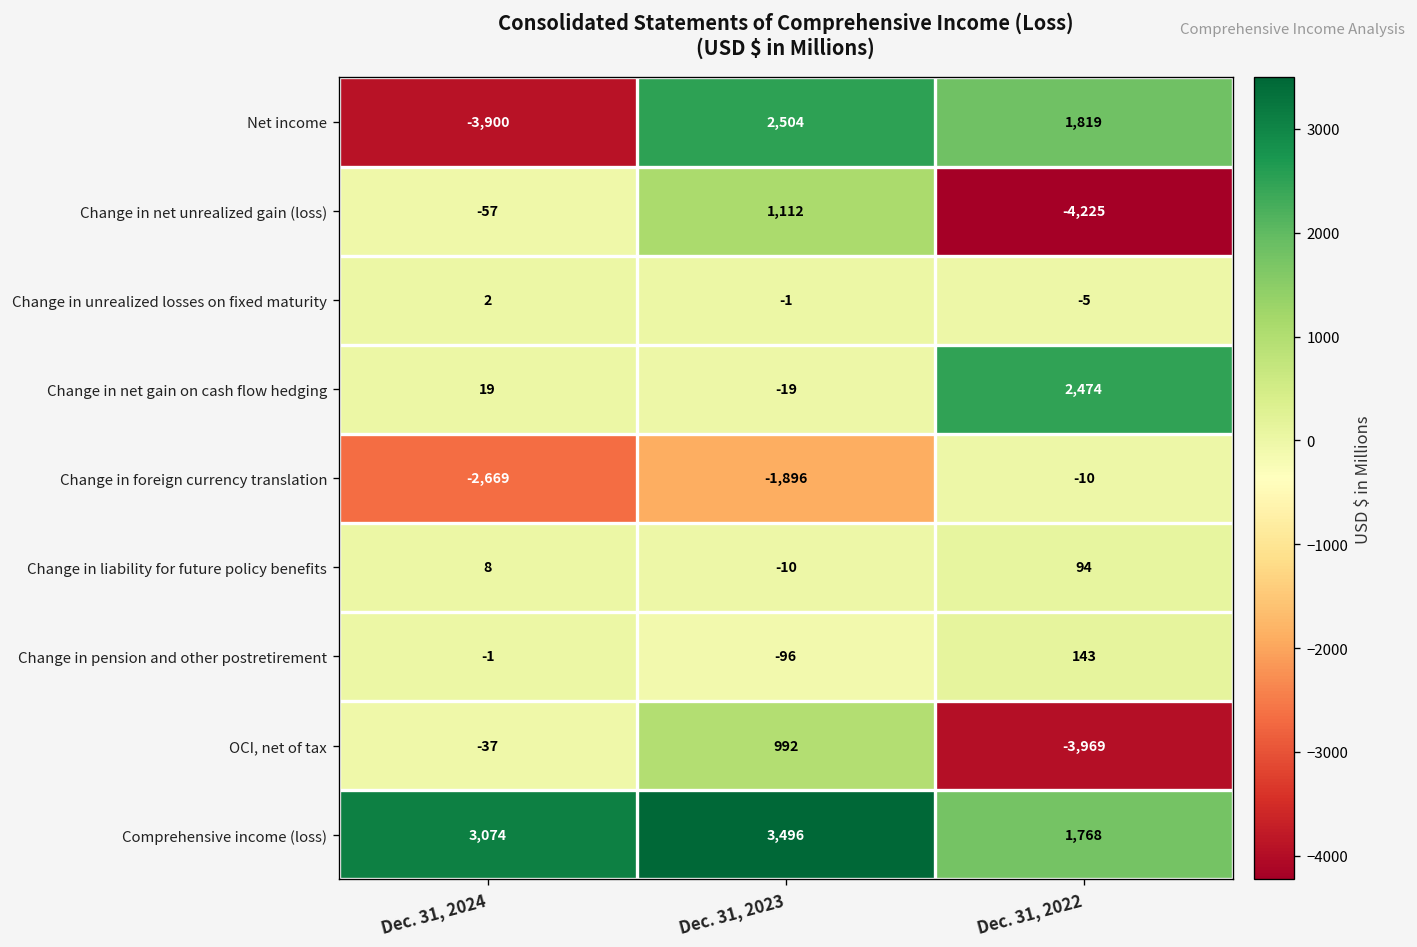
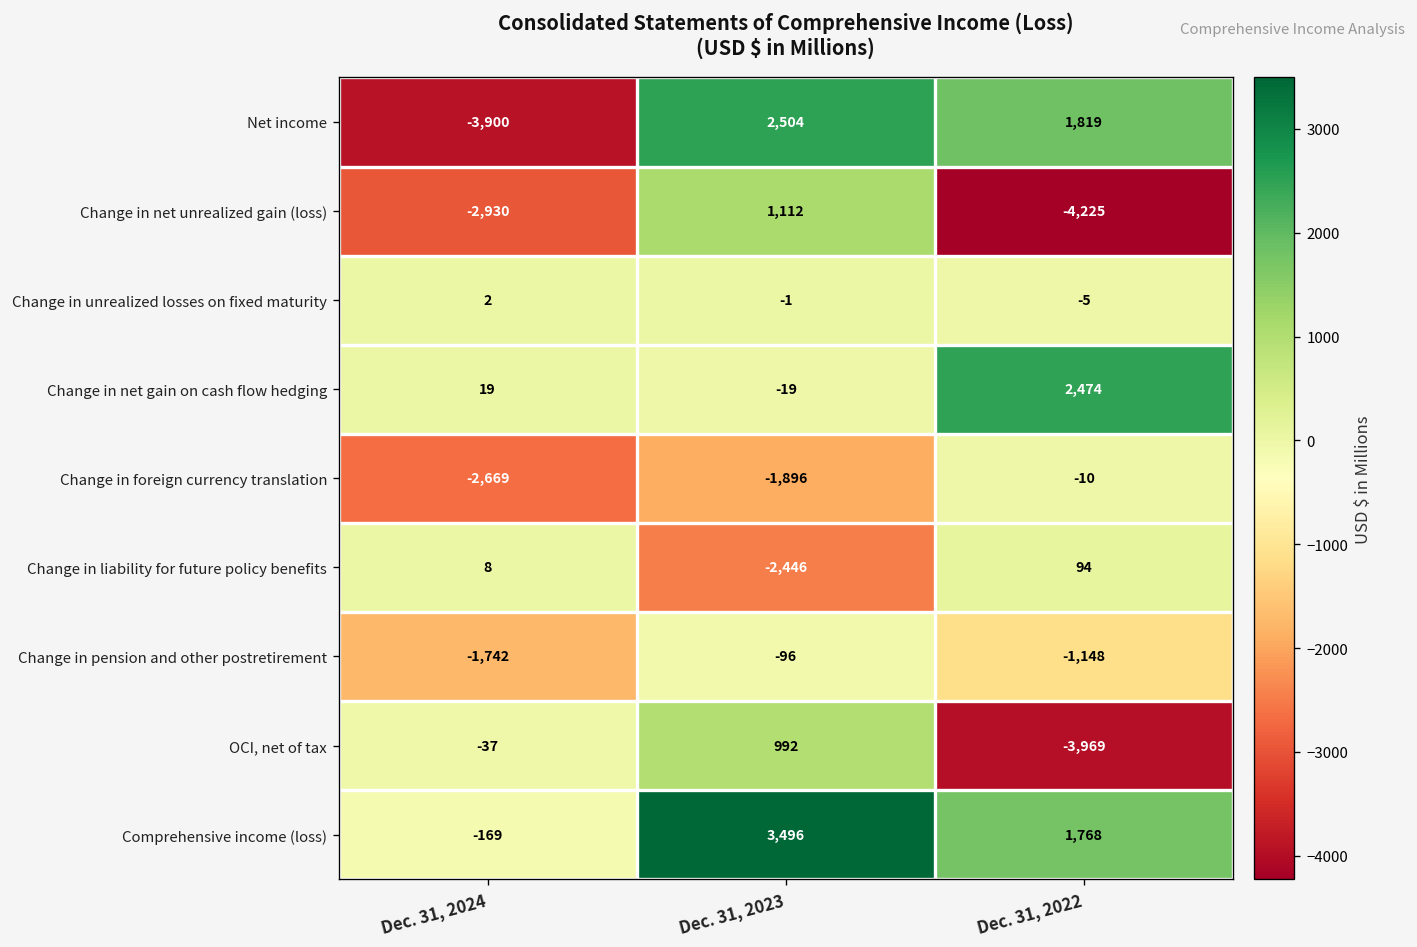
  {
    "Net income": {
      "Dec. 31, 2024": "-3,900",
      "Dec. 31, 2023": "2,504",
      "Dec. 31, 2022": "1,819"
    },
    "Change in net unrealized gain (loss)": {
-     "Dec. 31, 2024": "-57",
+     "Dec. 31, 2024": "-2,930",
      "Dec. 31, 2023": "1,112",
      "Dec. 31, 2022": "-4,225"
    },
    "Change in unrealized losses on fixed maturity": {
      "Dec. 31, 2024": "2",
      "Dec. 31, 2023": "-1",
      "Dec. 31, 2022": "-5"
    },
    "Change in net gain on cash flow hedging": {
      "Dec. 31, 2024": "19",
      "Dec. 31, 2023": "-19",
      "Dec. 31, 2022": "2,474"
    },
    "Change in foreign currency translation": {
      "Dec. 31, 2024": "-2,669",
      "Dec. 31, 2023": "-1,896",
      "Dec. 31, 2022": "-10"
    },
    "Change in liability for future policy benefits": {
      "Dec. 31, 2024": "8",
-     "Dec. 31, 2023": "-10",
+     "Dec. 31, 2023": "-2,446",
      "Dec. 31, 2022": "94"
    },
    "Change in pension and other postretirement": {
-     "Dec. 31, 2024": "-1",
+     "Dec. 31, 2024": "-1,742",
      "Dec. 31, 2023": "-96",
-     "Dec. 31, 2022": "143"
+     "Dec. 31, 2022": "-1,148"
    },
    "OCI, net of tax": {
      "Dec. 31, 2024": "-37",
      "Dec. 31, 2023": "992",
      "Dec. 31, 2022": "-3,969"
    },
    "Comprehensive income (loss)": {
-     "Dec. 31, 2024": "3,074",
+     "Dec. 31, 2024": "-169",
      "Dec. 31, 2023": "3,496",
      "Dec. 31, 2022": "1,768"
    }
  }
